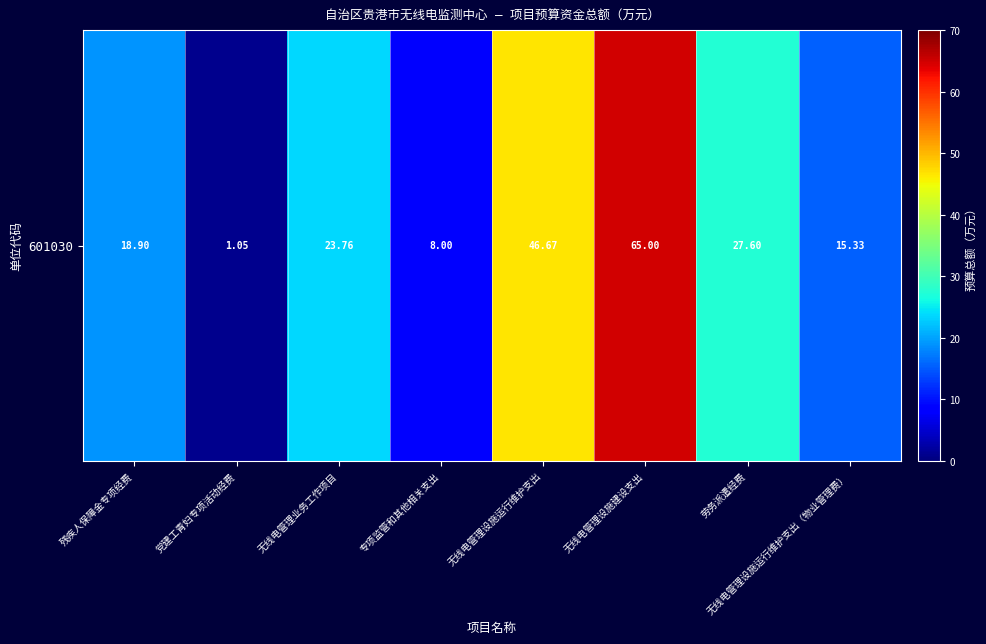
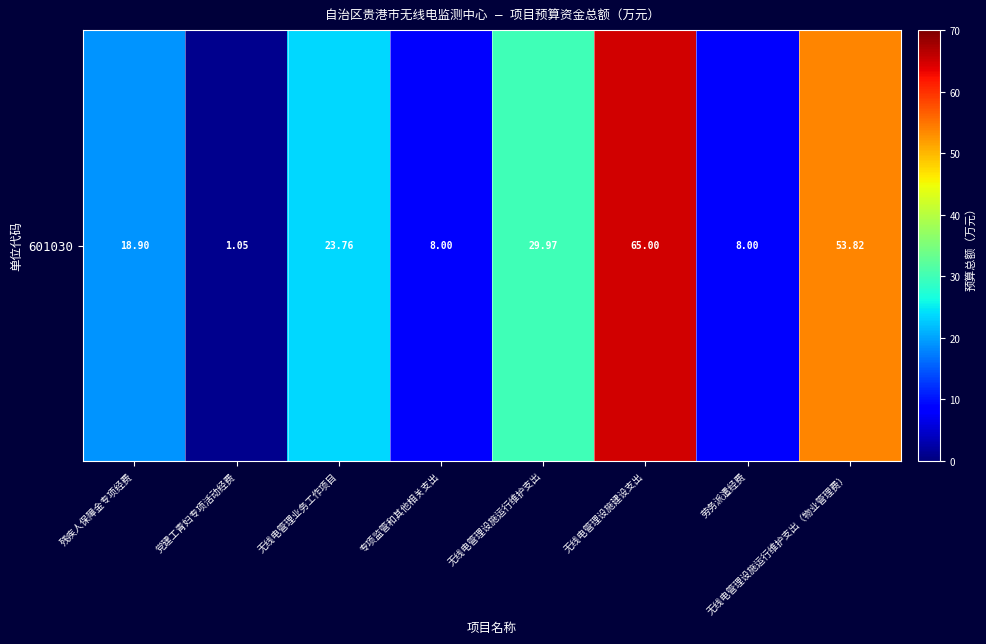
  {
    "601030": {
      "残疾人保障金专项经费": 18.90,
      "党建工青妇专项活动经费": 1.05,
      "无线电管理业务工作项目": 23.76,
      "专项监管和其他相关支出": 8.00,
-     "无线电管理设施运行维护支出": 46.67,
+     "无线电管理设施运行维护支出": 29.97,
      "无线电管理设施建设支出": 65.00,
-     "劳务派遣经费": 27.60,
-     "无线电管理设施运行维护支出（物业管理费）": 15.33
+     "劳务派遣经费": 8.00,
+     "无线电管理设施运行维护支出（物业管理费）": 53.82
    }
  }
